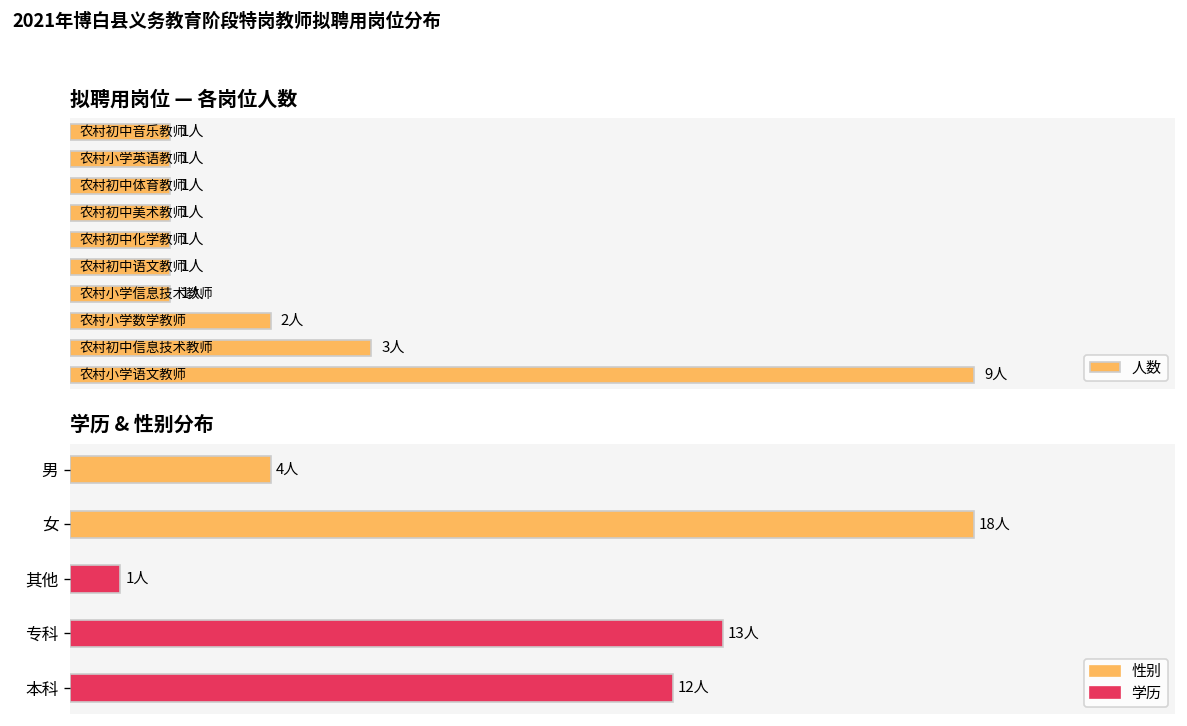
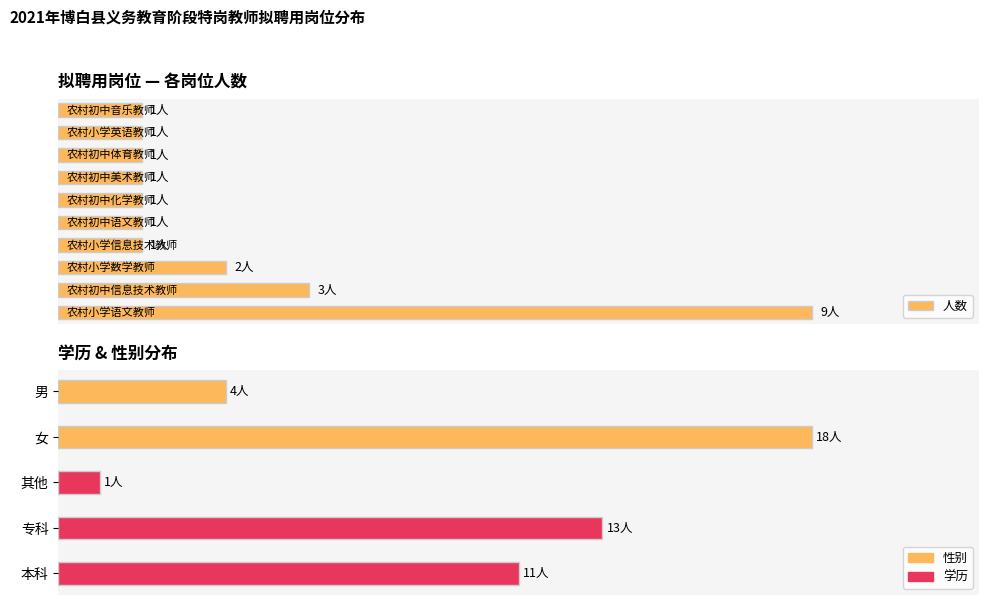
  {
    "学历 & 性别分布": {
      "男": "4人",
      "女": "18人",
      "其他": "1人",
      "专科": "13人",
-     "本科": "12人"
+     "本科": "11人"
    }
  }
